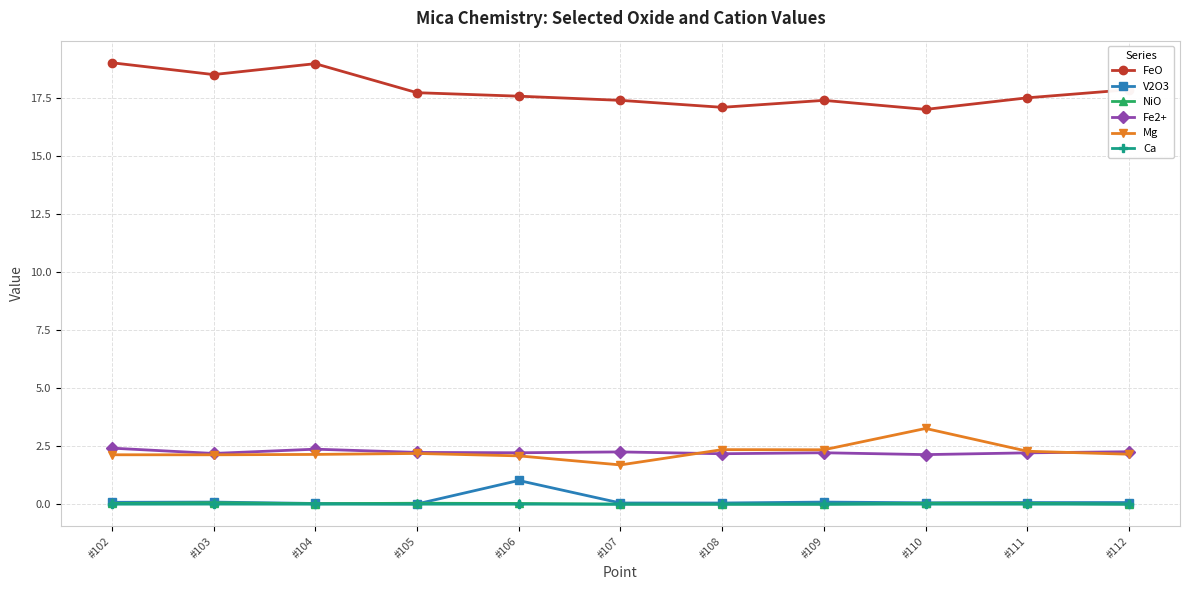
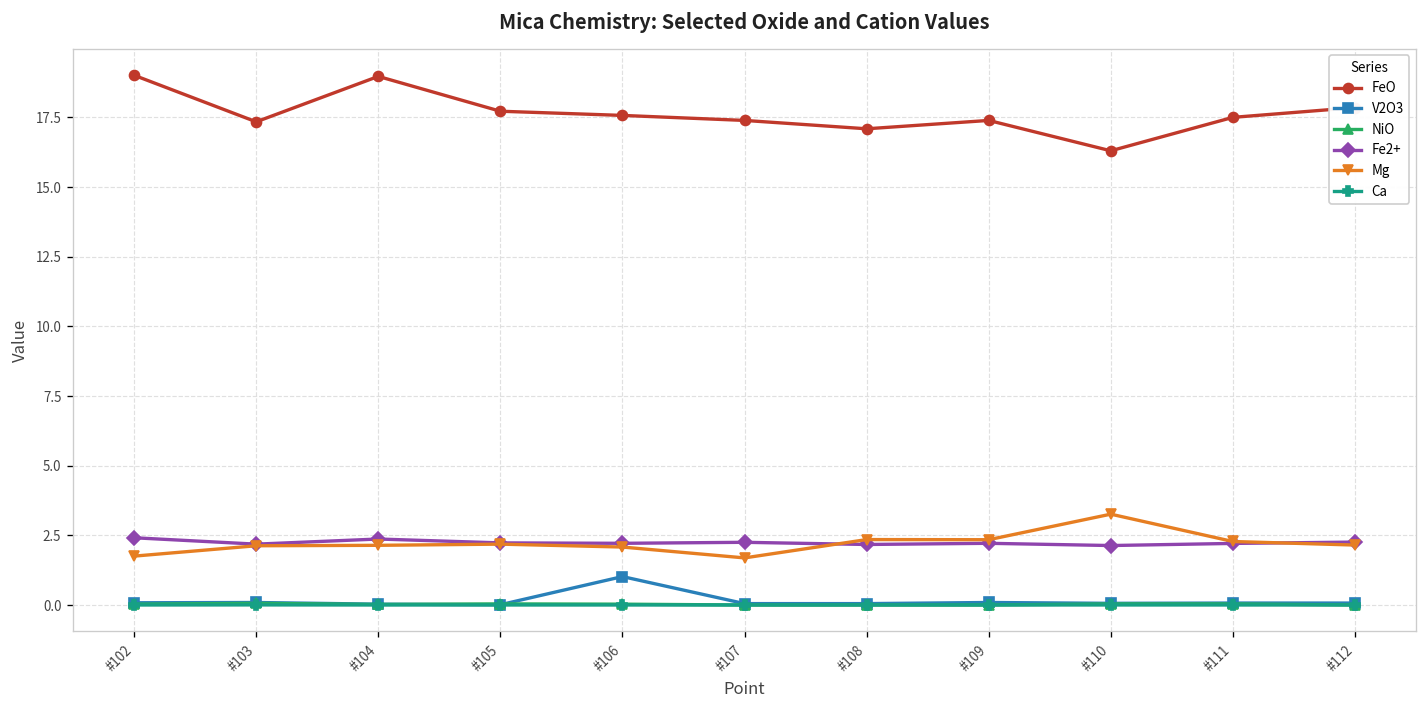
  {
    "FeO": {
      "#102": 19.0,
-     "#103": 18.5,
+     "#103": 17.3,
      "#104": 19.0,
      "#105": 17.7,
      "#106": 17.6,
      "#107": 17.4,
      "#108": 17.1,
      "#109": 17.4,
-     "#110": 17.0,
+     "#110": 16.3,
      "#111": 17.5
    },
    "V2O3": {
      "#106": 1.0
    },
    "Fe2+": {
      "#102": 2.4,
      "#104": 2.4,
      "#106": 2.2,
      "#107": 2.3,
      "#108": 2.2,
      "#109": 2.2,
      "#110": 2.1
    },
    "Mg": {
-     "#102": 2.1,
+     "#102": 1.8,
      "#104": 2.1,
      "#106": 2.1,
      "#107": 1.7,
      "#108": 2.3,
      "#109": 2.3,
      "#110": 3.3
    }
  }
